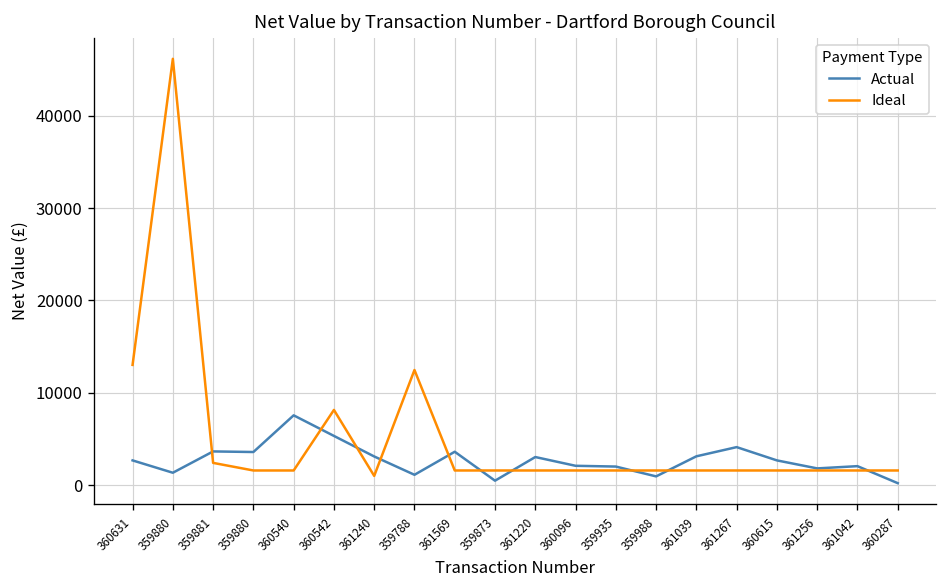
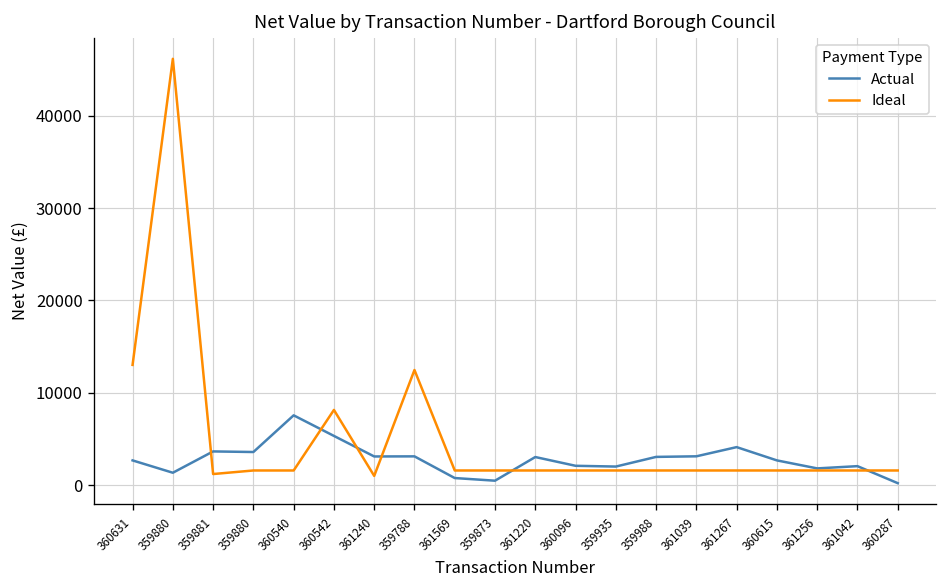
  {
    "Actual": {
      "360631": 3000,
      "359881": 4000,
      "360540": 8000,
      "360542": 5000,
      "361240": 3000,
-     "359788": 1000,
-     "361569": 4000,
+     "359788": 3000,
+     "361569": 1000,
      "359873": 0,
      "361220": 3000,
      "360096": 2000,
      "359935": 2000,
-     "359988": 1000,
+     "359988": 3000,
      "361039": 3000,
      "361267": 4000,
      "360615": 3000,
      "361042": 2000,
      "360287": 0
    },
    "Ideal": {
      "360631": 13000,
-     "359881": 2000,
+     "359881": 1000,
      "360540": 2000,
      "360542": 8000,
      "361240": 1000,
      "359788": 12000,
      "361569": 2000,
      "359873": 2000,
      "361220": 2000,
      "360096": 2000,
      "359935": 2000,
      "359988": 2000,
      "361039": 2000,
      "361267": 2000,
      "360615": 2000,
      "361042": 2000,
      "360287": 2000
    }
  }
